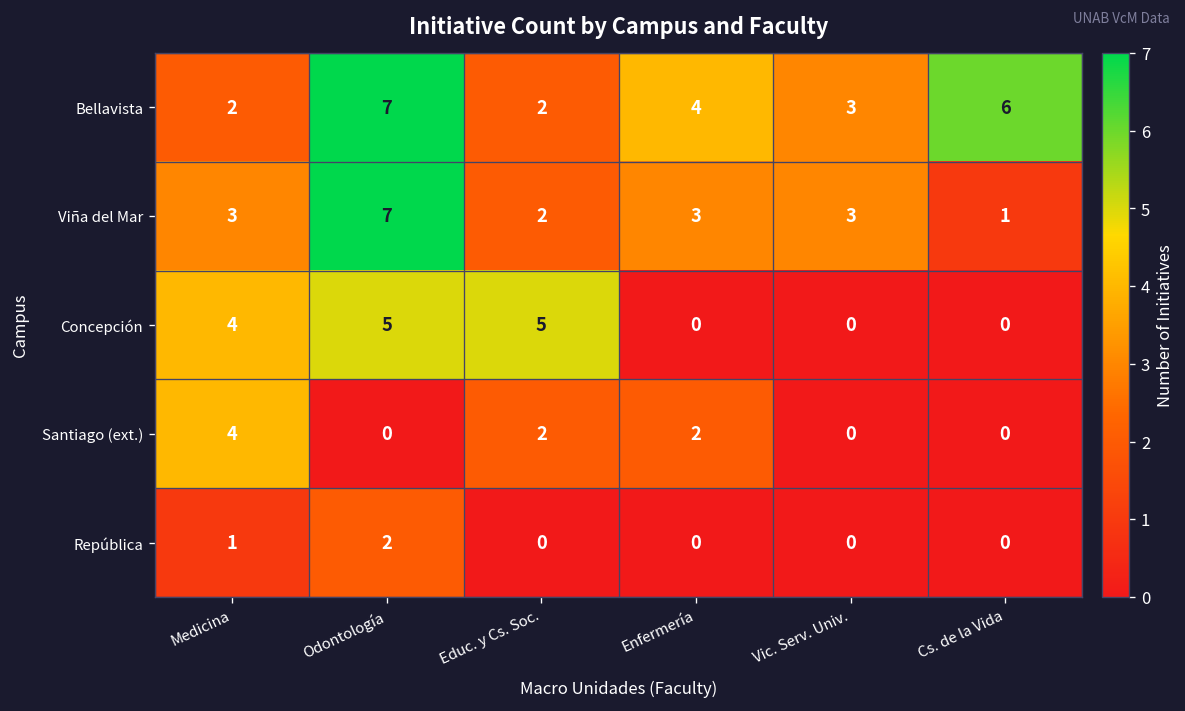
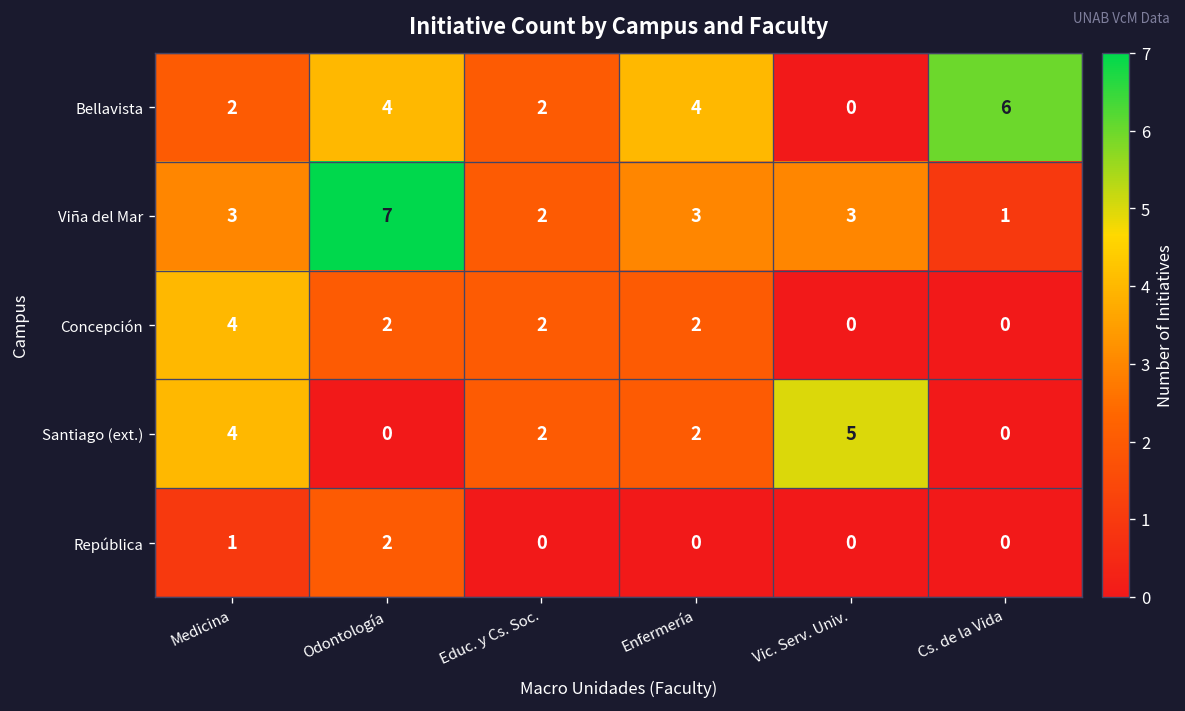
  {
    "Bellavista": {
      "Medicina": 2,
-     "Odontología": 7,
+     "Odontología": 4,
      "Educ. y Cs. Soc.": 2,
      "Enfermería": 4,
-     "Vic. Serv. Univ.": 3,
+     "Vic. Serv. Univ.": 0,
      "Cs. de la Vida": 6
    },
    "Viña del Mar": {
      "Medicina": 3,
      "Odontología": 7,
      "Educ. y Cs. Soc.": 2,
      "Enfermería": 3,
      "Vic. Serv. Univ.": 3,
      "Cs. de la Vida": 1
    },
    "Concepción": {
      "Medicina": 4,
-     "Odontología": 5,
-     "Educ. y Cs. Soc.": 5,
-     "Enfermería": 0,
+     "Odontología": 2,
+     "Educ. y Cs. Soc.": 2,
+     "Enfermería": 2,
      "Vic. Serv. Univ.": 0,
      "Cs. de la Vida": 0
    },
    "Santiago (ext.)": {
      "Medicina": 4,
      "Odontología": 0,
      "Educ. y Cs. Soc.": 2,
      "Enfermería": 2,
-     "Vic. Serv. Univ.": 0,
+     "Vic. Serv. Univ.": 5,
      "Cs. de la Vida": 0
    },
    "República": {
      "Medicina": 1,
      "Odontología": 2,
      "Educ. y Cs. Soc.": 0,
      "Enfermería": 0,
      "Vic. Serv. Univ.": 0,
      "Cs. de la Vida": 0
    }
  }
